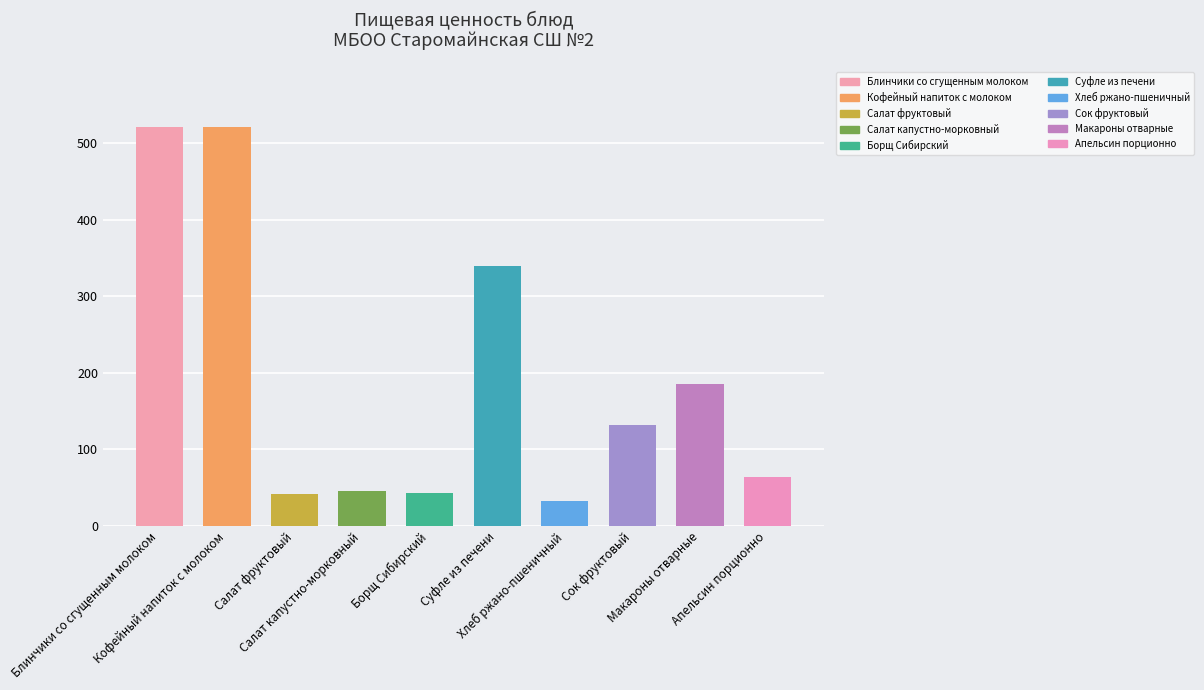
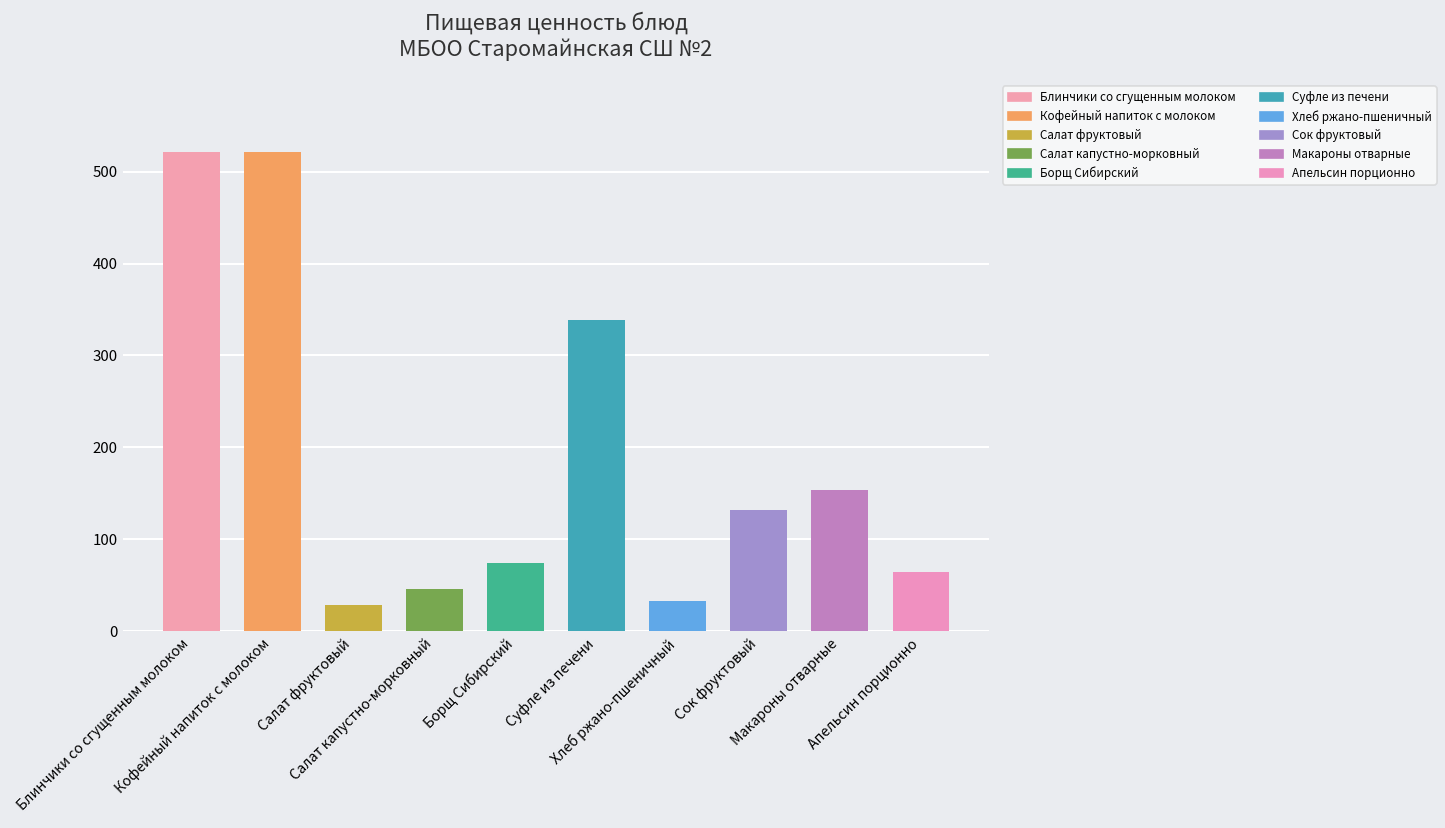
  {
    "Блинчики со сгущенным молоком": 520,
    "Кофейный напиток с молоком": 520,
-   "Салат фруктовый": 40,
+   "Салат фруктовый": 30,
    "Салат капустно-морковный": 50,
-   "Борщ Сибирский": 40,
+   "Борщ Сибирский": 70,
    "Суфле из печени": 340,
    "Хлеб ржано-пшеничный": 30,
    "Сок фруктовый": 130,
-   "Макароны отварные": 190,
+   "Макароны отварные": 150,
    "Апельсин порционно": 60
  }
